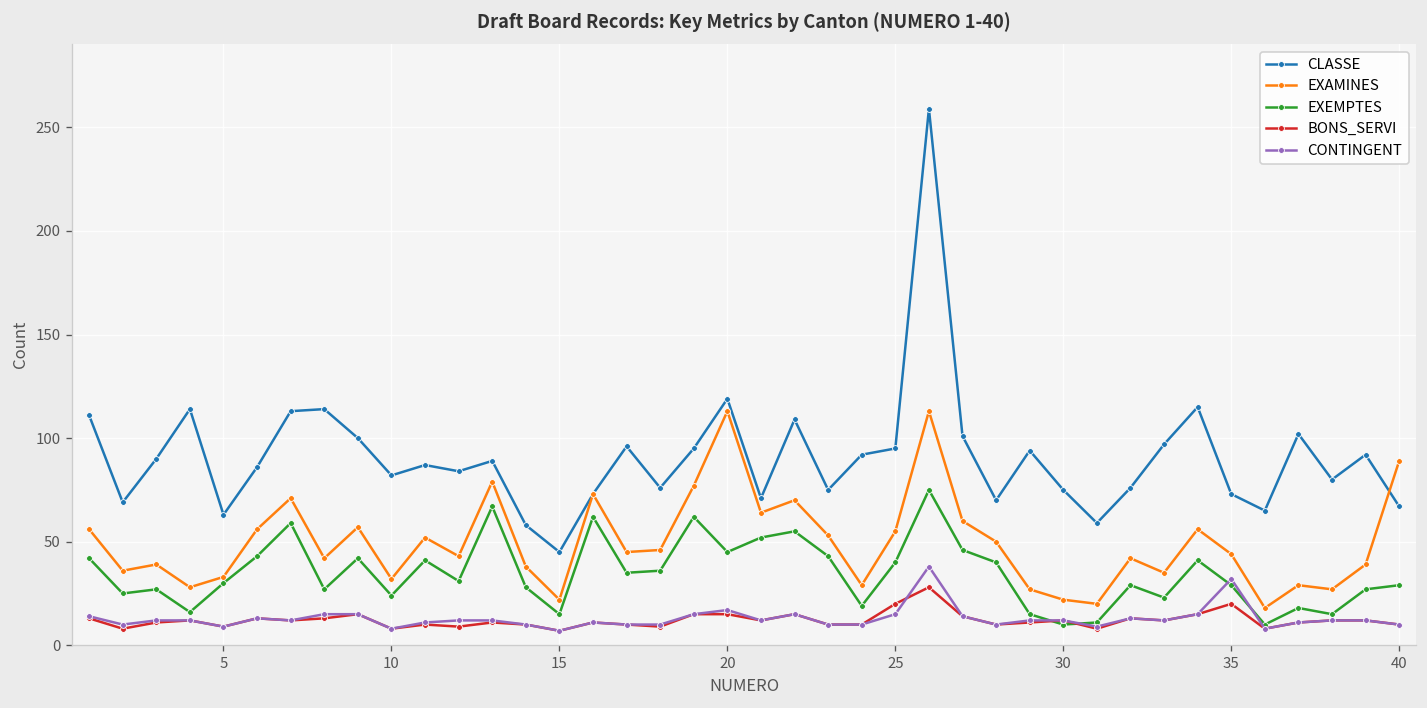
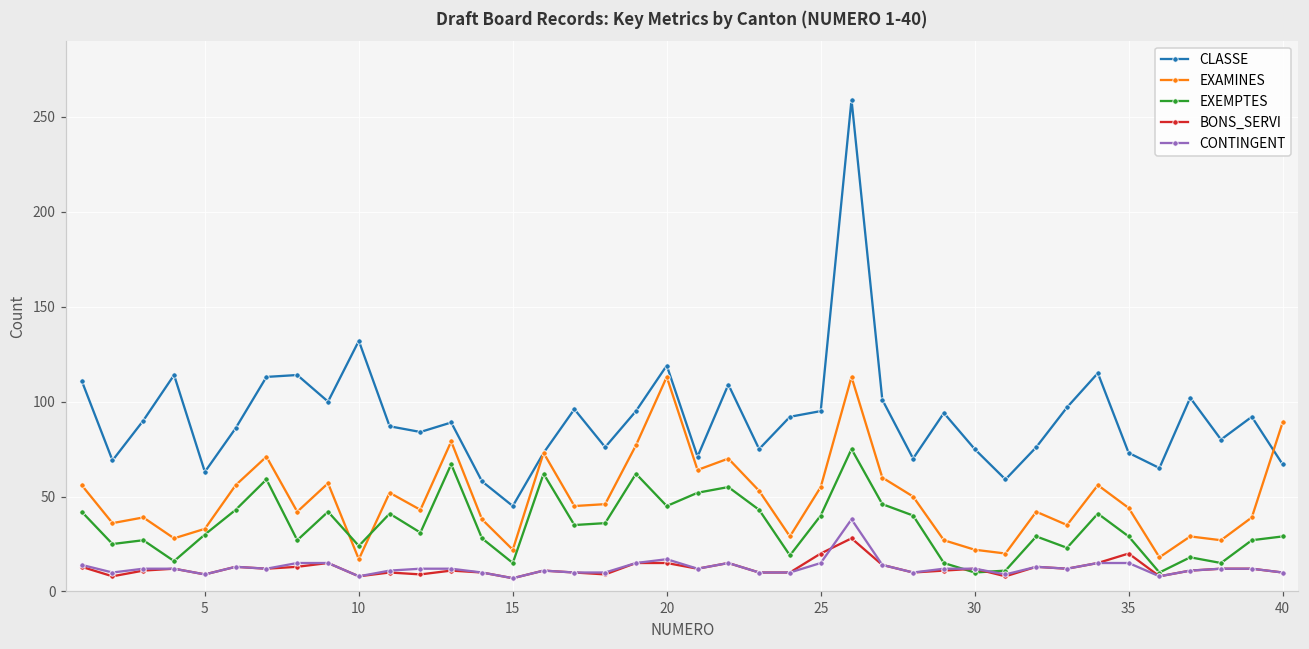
  {
    "CLASSE": {
      "5": 63,
-     "10": 82,
+     "10": 132,
      "15": 45,
      "20": 119,
      "25": 95,
      "30": 75,
      "35": 73,
      "40": 67
    },
    "EXAMINES": {
      "5": 33,
-     "10": 32,
+     "10": 17,
      "15": 22,
      "20": 113,
      "25": 55,
      "30": 22,
      "35": 44,
      "40": 89
    },
    "EXEMPTES": {
      "5": 30,
      "10": 24,
      "15": 15,
      "20": 45,
      "25": 40,
      "30": 10,
      "35": 29,
      "40": 29
    },
    "BONS_SERVI": {
      "20": 15,
      "25": 20,
      "35": 20
    },
    "CONTINGENT": {
      "20": 17,
      "25": 15,
-     "35": 32
+     "35": 15
    }
  }
